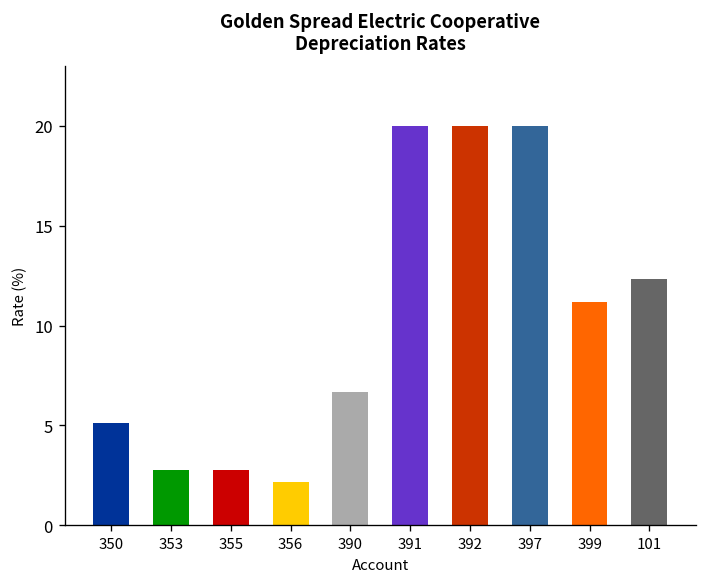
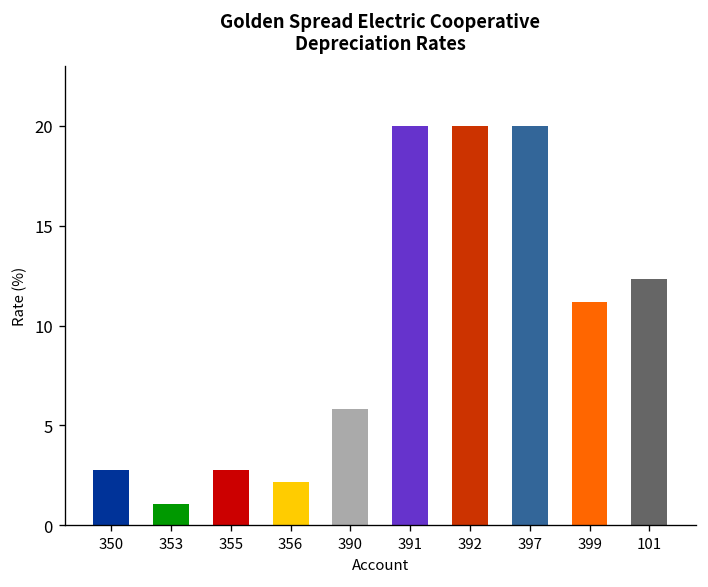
  {
-   "350": 5.1,
-   "353": 2.8,
+   "350": 2.8,
+   "353": 1.1,
    "355": 2.8,
    "356": 2.2,
-   "390": 6.7,
+   "390": 5.8,
    "391": 20.0,
    "392": 20.0,
    "397": 20.0,
    "399": 11.2,
    "101": 12.3
  }
